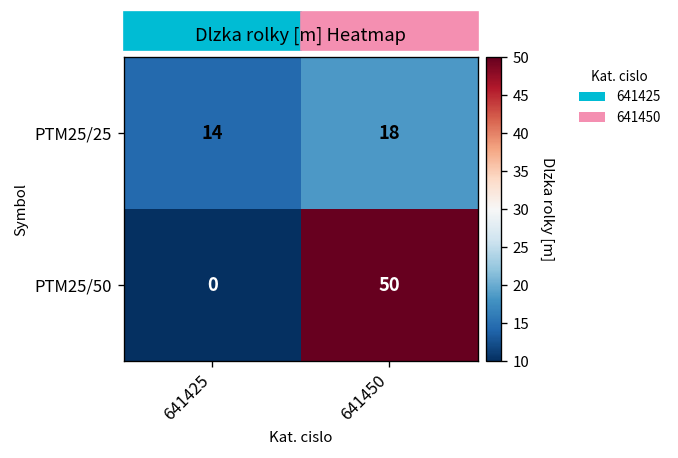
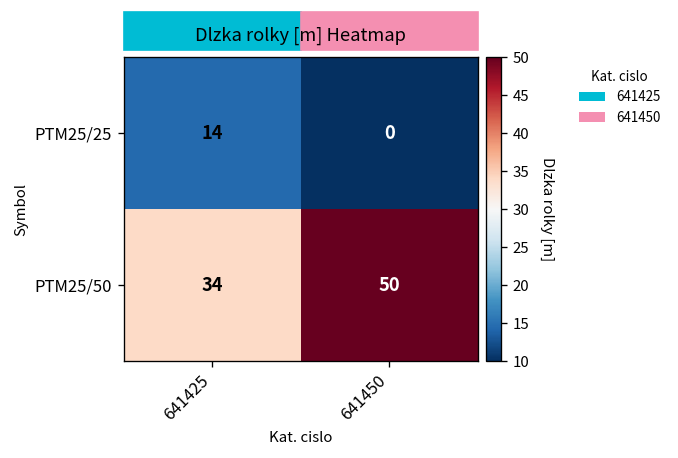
  {
    "PTM25/25": {
      "641425": 14,
-     "641450": 18
+     "641450": 0
    },
    "PTM25/50": {
-     "641425": 0,
+     "641425": 34,
      "641450": 50
    }
  }
